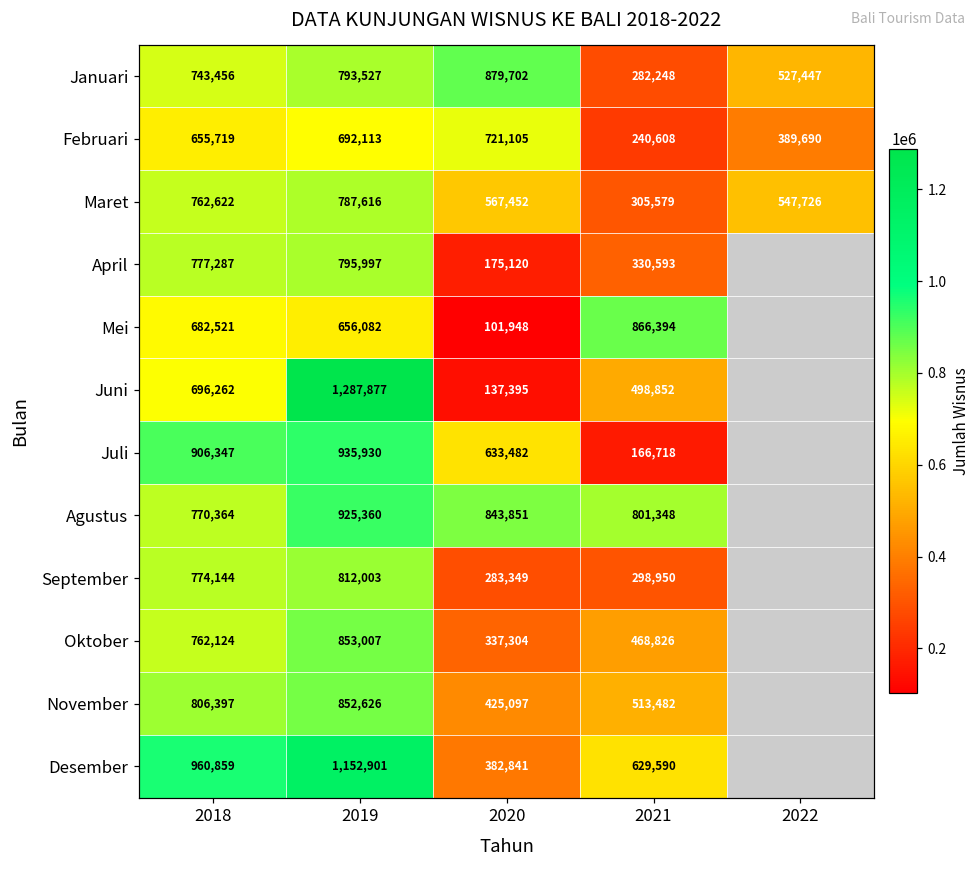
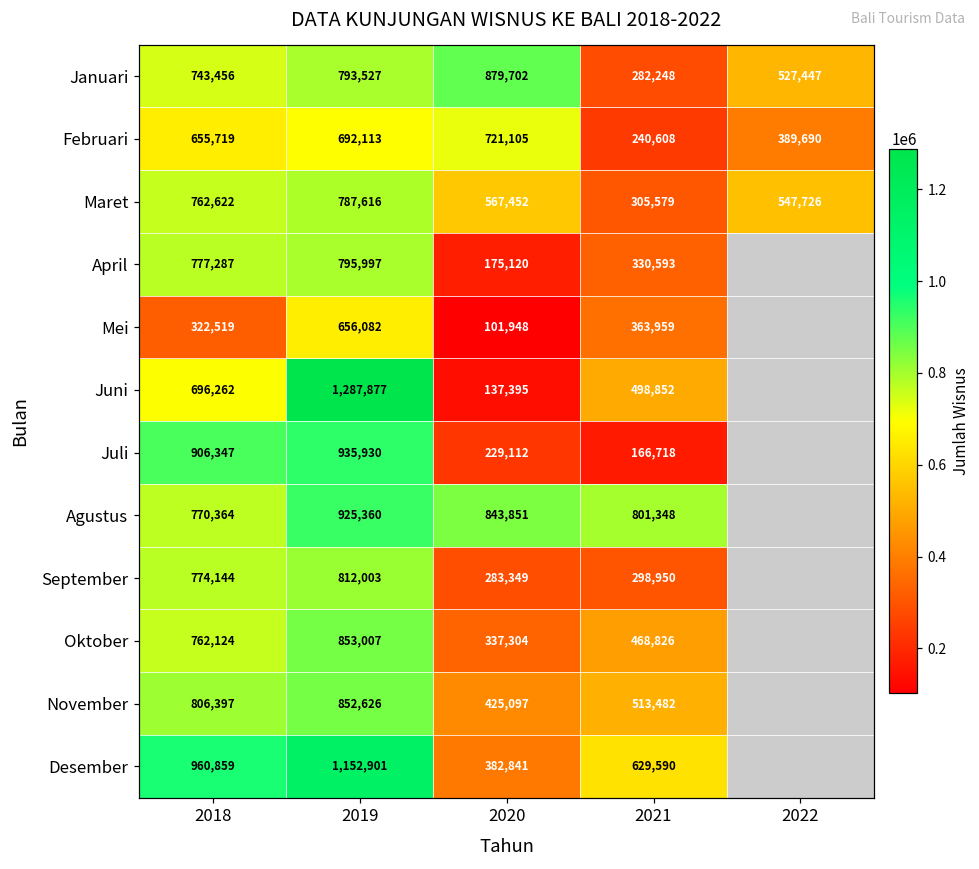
  {
    "Januari": {
      "2018": "743,456",
      "2019": "793,527",
      "2020": "879,702",
      "2021": "282,248",
      "2022": "527,447"
    },
    "Februari": {
      "2018": "655,719",
      "2019": "692,113",
      "2020": "721,105",
      "2021": "240,608",
      "2022": "389,690"
    },
    "Maret": {
      "2018": "762,622",
      "2019": "787,616",
      "2020": "567,452",
      "2021": "305,579",
      "2022": "547,726"
    },
    "April": {
      "2018": "777,287",
      "2019": "795,997",
      "2020": "175,120",
      "2021": "330,593"
    },
    "Mei": {
-     "2018": "682,521",
+     "2018": "322,519",
      "2019": "656,082",
      "2020": "101,948",
-     "2021": "866,394"
+     "2021": "363,959"
    },
    "Juni": {
      "2018": "696,262",
      "2019": "1,287,877",
      "2020": "137,395",
      "2021": "498,852"
    },
    "Juli": {
      "2018": "906,347",
      "2019": "935,930",
-     "2020": "633,482",
+     "2020": "229,112",
      "2021": "166,718"
    },
    "Agustus": {
      "2018": "770,364",
      "2019": "925,360",
      "2020": "843,851",
      "2021": "801,348"
    },
    "September": {
      "2018": "774,144",
      "2019": "812,003",
      "2020": "283,349",
      "2021": "298,950"
    },
    "Oktober": {
      "2018": "762,124",
      "2019": "853,007",
      "2020": "337,304",
      "2021": "468,826"
    },
    "November": {
      "2018": "806,397",
      "2019": "852,626",
      "2020": "425,097",
      "2021": "513,482"
    },
    "Desember": {
      "2018": "960,859",
      "2019": "1,152,901",
      "2020": "382,841",
      "2021": "629,590"
    }
  }
